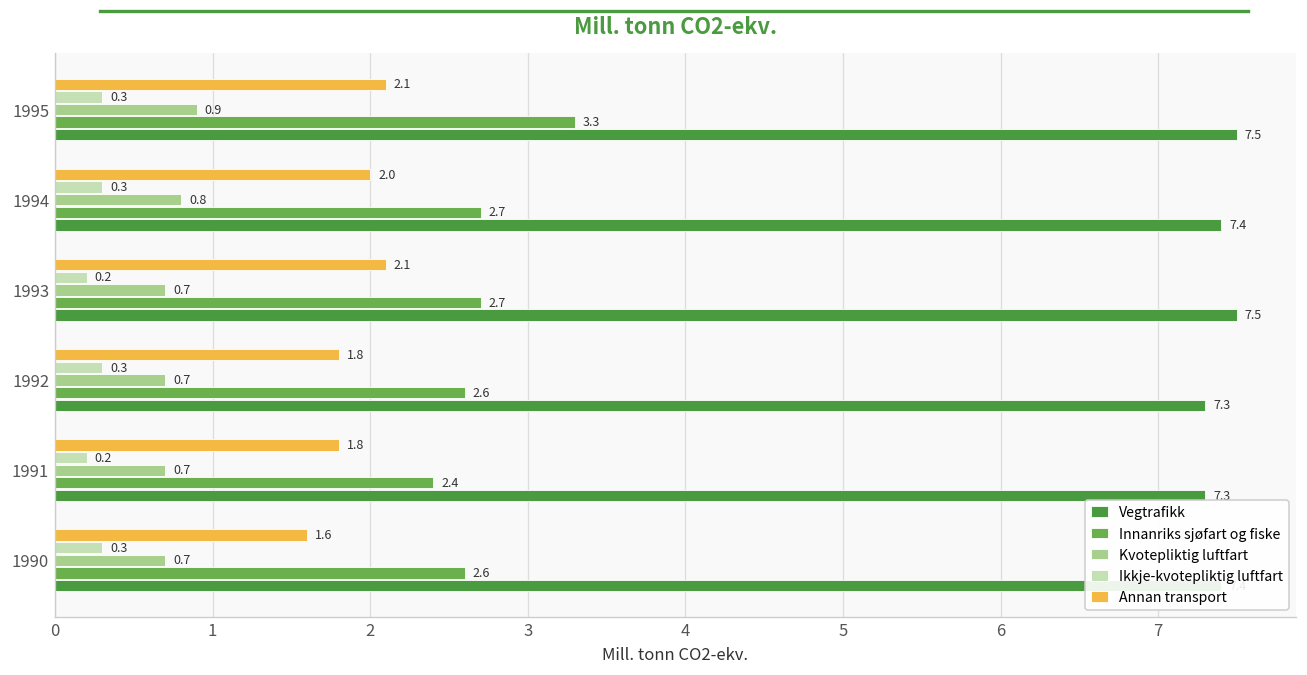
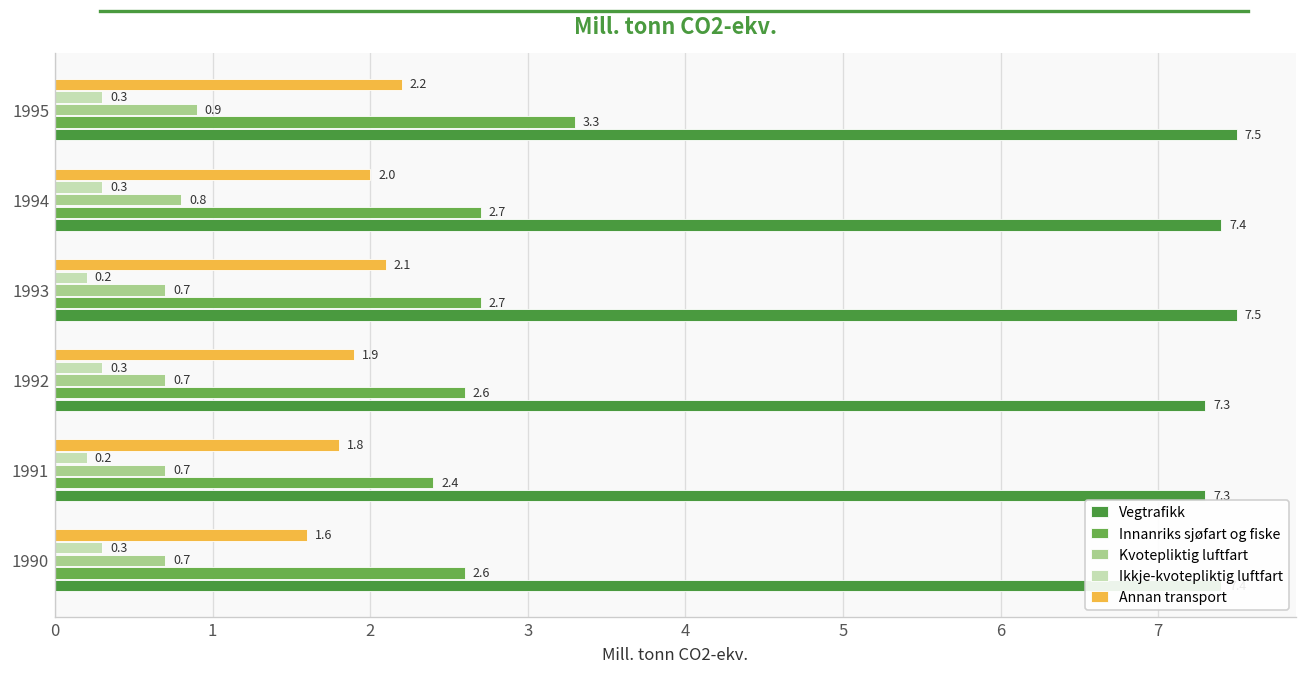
  {
    "Annan transport": {
-     "1995": 2.1,
+     "1995": 2.2,
      "1994": 2.0,
      "1993": 2.1,
-     "1992": 1.8,
+     "1992": 1.9,
      "1991": 1.8,
      "1990": 1.6
    }
  }
